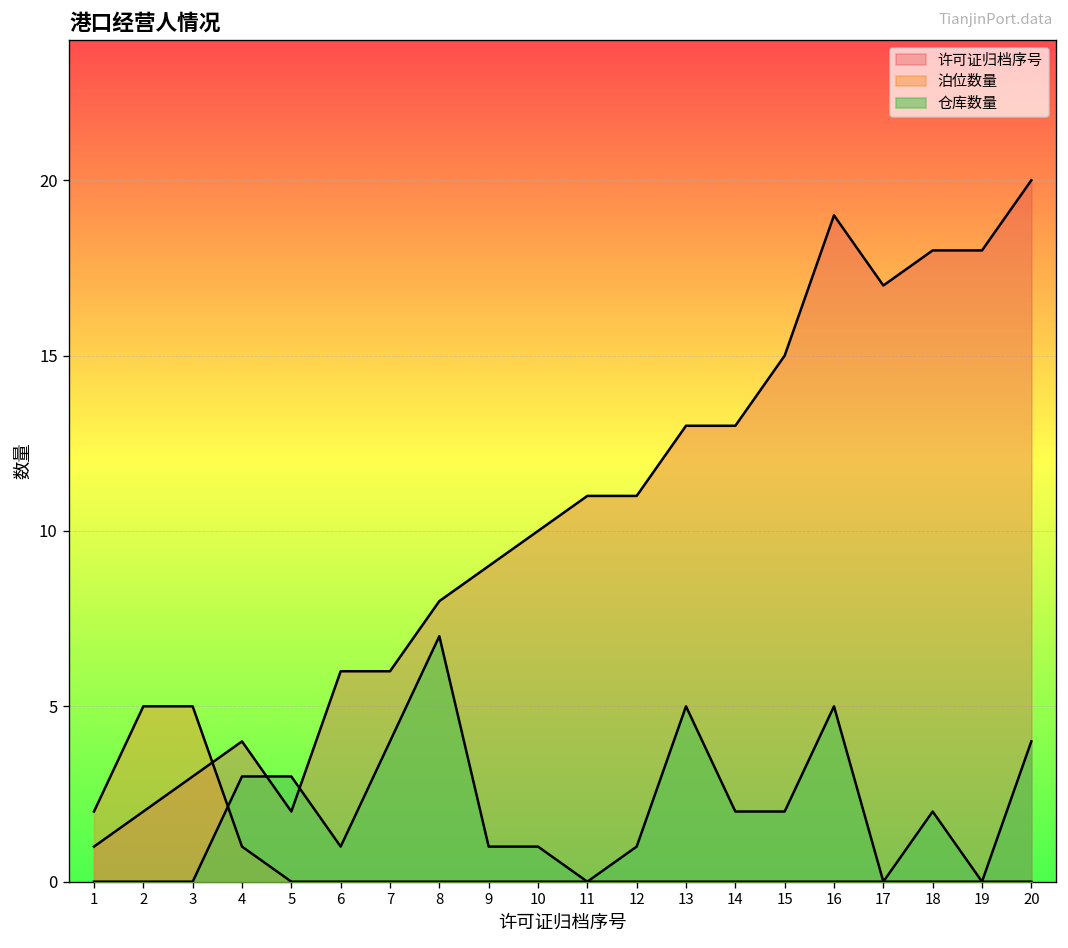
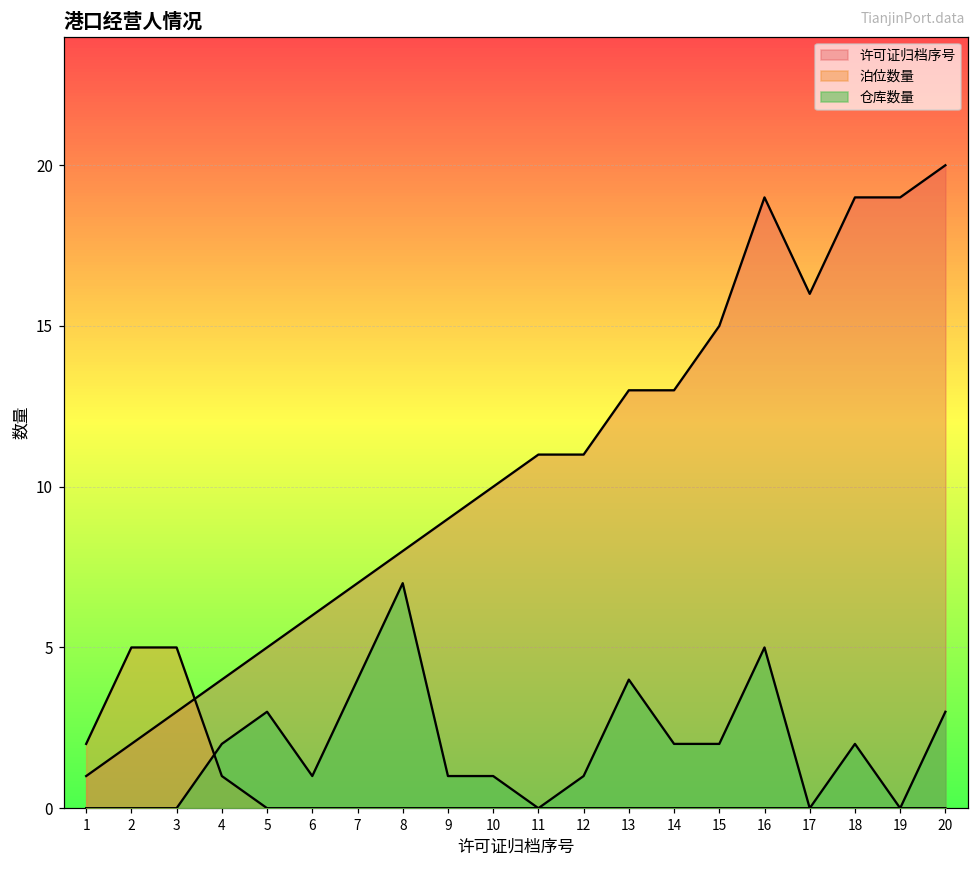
  {
    "许可证归档序号": {
      "1": 1,
      "2": 2,
      "3": 3,
      "4": 4,
-     "5": 2,
+     "5": 5,
      "6": 6,
-     "7": 6,
+     "7": 7,
      "8": 8,
      "9": 9,
      "10": 10,
      "11": 11,
      "12": 11,
      "13": 13,
      "14": 13,
      "15": 15,
      "16": 19,
-     "17": 17,
-     "18": 18,
-     "19": 18,
+     "17": 16,
+     "18": 19,
+     "19": 19,
      "20": 20
    },
    "泊位数量": {
      "1": 2,
      "2": 5,
      "3": 5,
      "4": 1,
      "5": 0,
      "6": 0,
      "7": 0,
      "8": 0,
      "9": 0,
      "10": 0,
      "12": 0,
      "13": 0,
      "14": 0,
      "15": 0,
      "16": 0,
      "18": 0,
      "20": 0
    },
    "仓库数量": {
      "1": 0,
      "2": 0,
      "3": 0,
-     "4": 3,
+     "4": 2,
      "5": 3,
      "6": 1,
      "7": 4,
      "8": 7,
      "9": 1,
      "10": 1,
      "12": 1,
-     "13": 5,
+     "13": 4,
      "14": 2,
      "15": 2,
      "16": 5,
      "18": 2,
-     "20": 4
+     "20": 3
    }
  }
